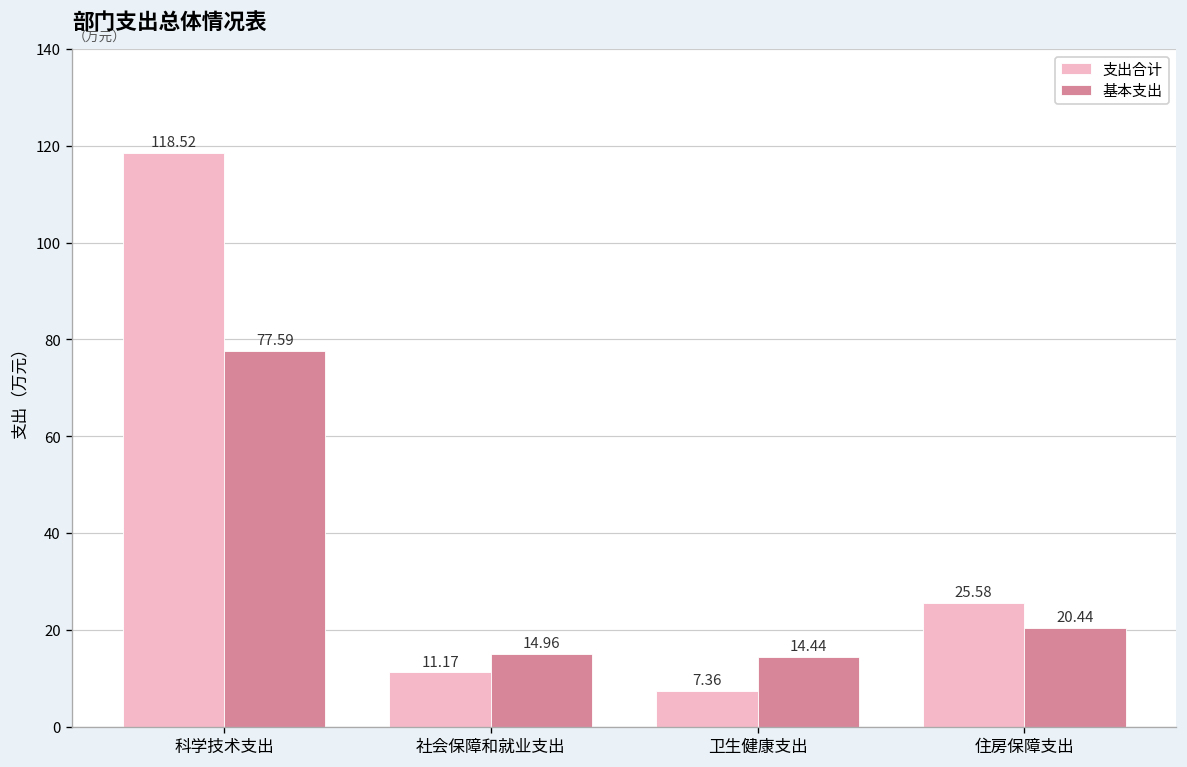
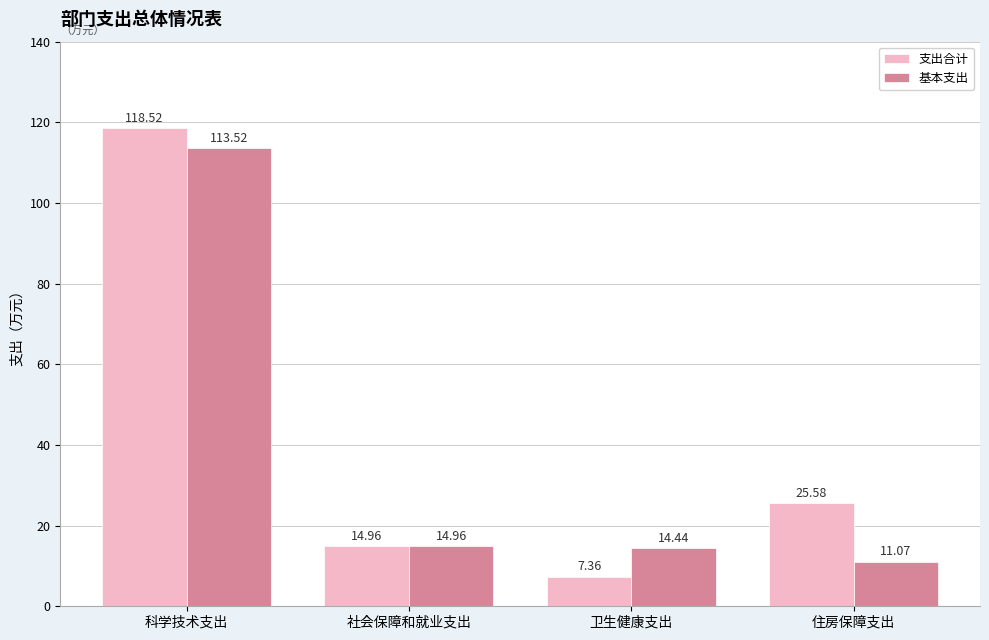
  {
    "支出合计": {
      "科学技术支出": 118.52,
-     "社会保障和就业支出": 11.17,
+     "社会保障和就业支出": 14.96,
      "卫生健康支出": 7.36,
      "住房保障支出": 25.58
    },
    "基本支出": {
-     "科学技术支出": 77.59,
+     "科学技术支出": 113.52,
      "社会保障和就业支出": 14.96,
      "卫生健康支出": 14.44,
-     "住房保障支出": 20.44
+     "住房保障支出": 11.07
    }
  }
